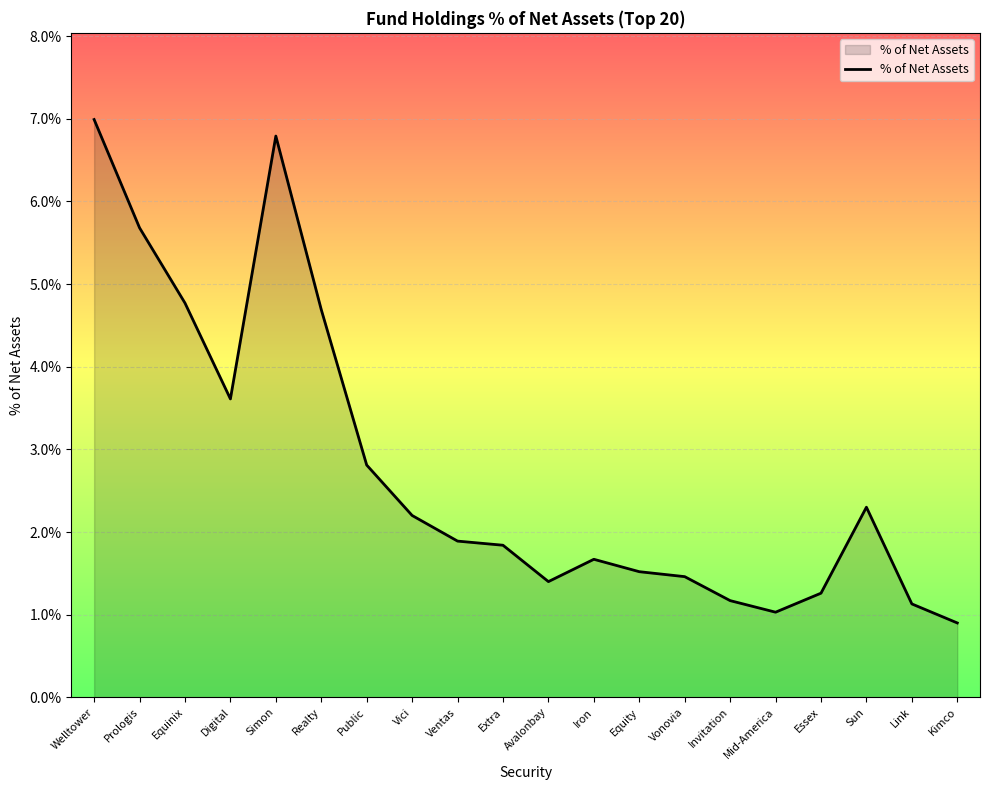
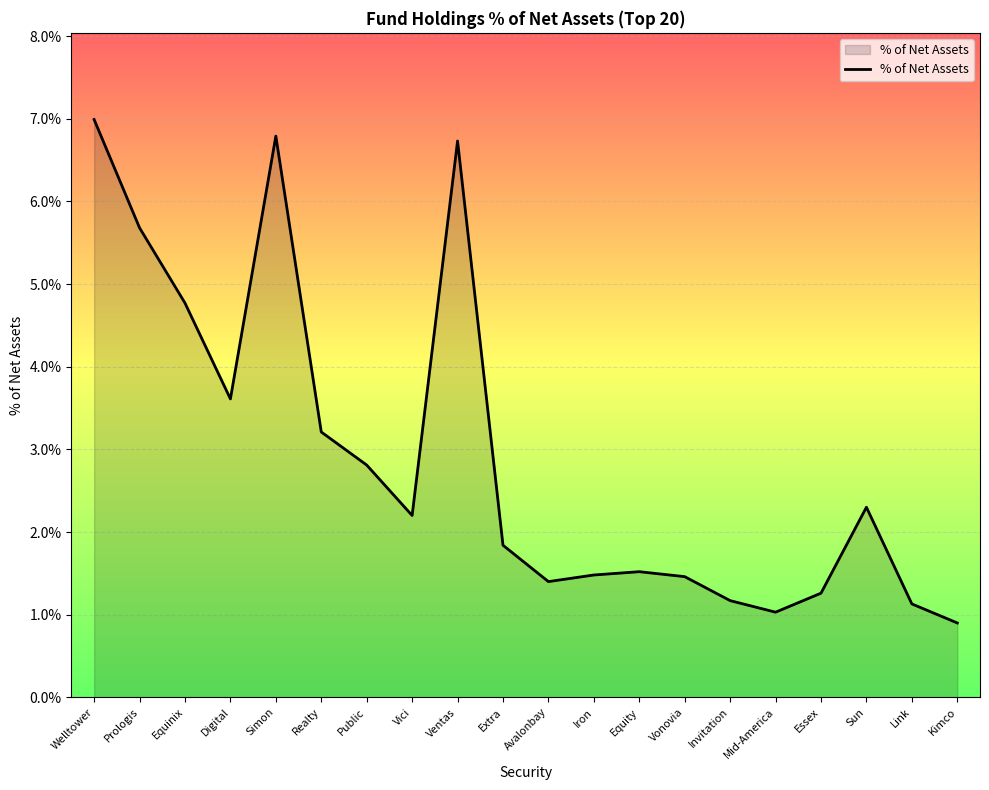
  {
    "Welltower": "7.0%",
    "Prologis": "5.7%",
    "Equinix": "4.8%",
    "Digital": "3.6%",
    "Simon": "6.8%",
-   "Realty": "4.7%",
+   "Realty": "3.2%",
    "Public": "2.8%",
    "Vici": "2.2%",
-   "Ventas": "1.9%",
+   "Ventas": "6.7%",
    "Extra": "1.8%",
    "Avalonbay": "1.4%",
-   "Iron": "1.7%",
+   "Iron": "1.5%",
    "Equity": "1.5%",
    "Vonovia": "1.5%",
    "Invitation": "1.2%",
    "Mid-America": "1.0%",
    "Essex": "1.3%",
    "Sun": "2.3%",
    "Link": "1.1%",
    "Kimco": "0.9%"
  }
